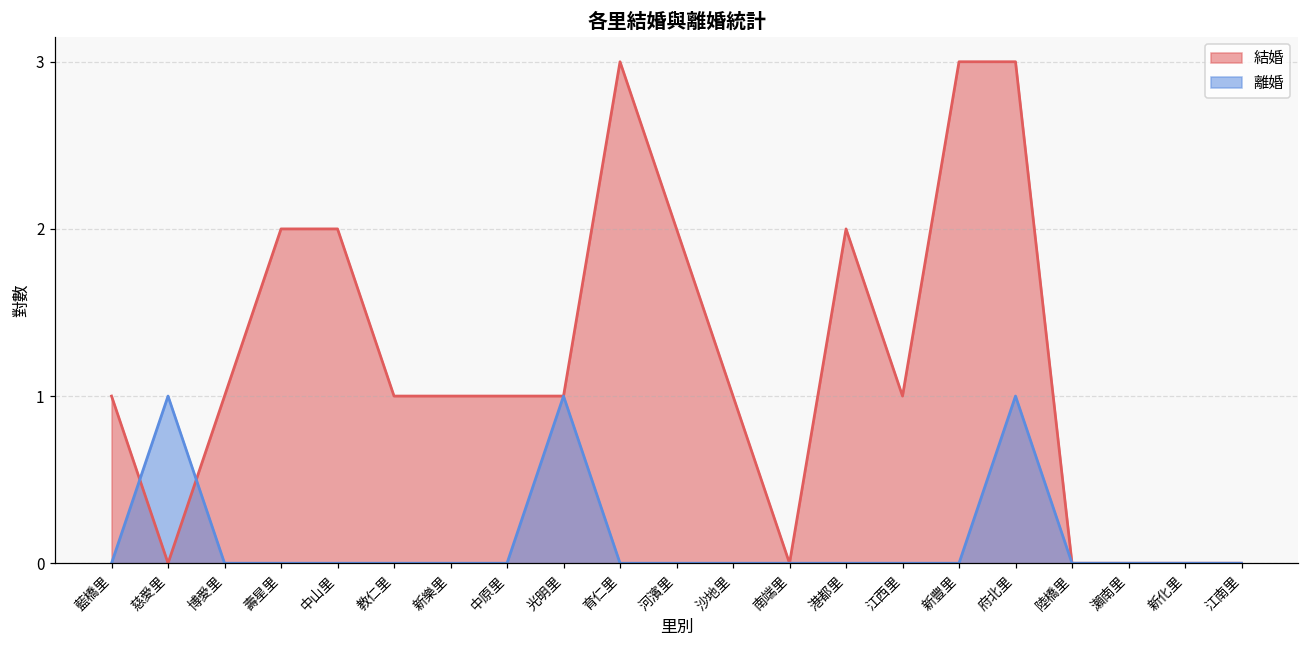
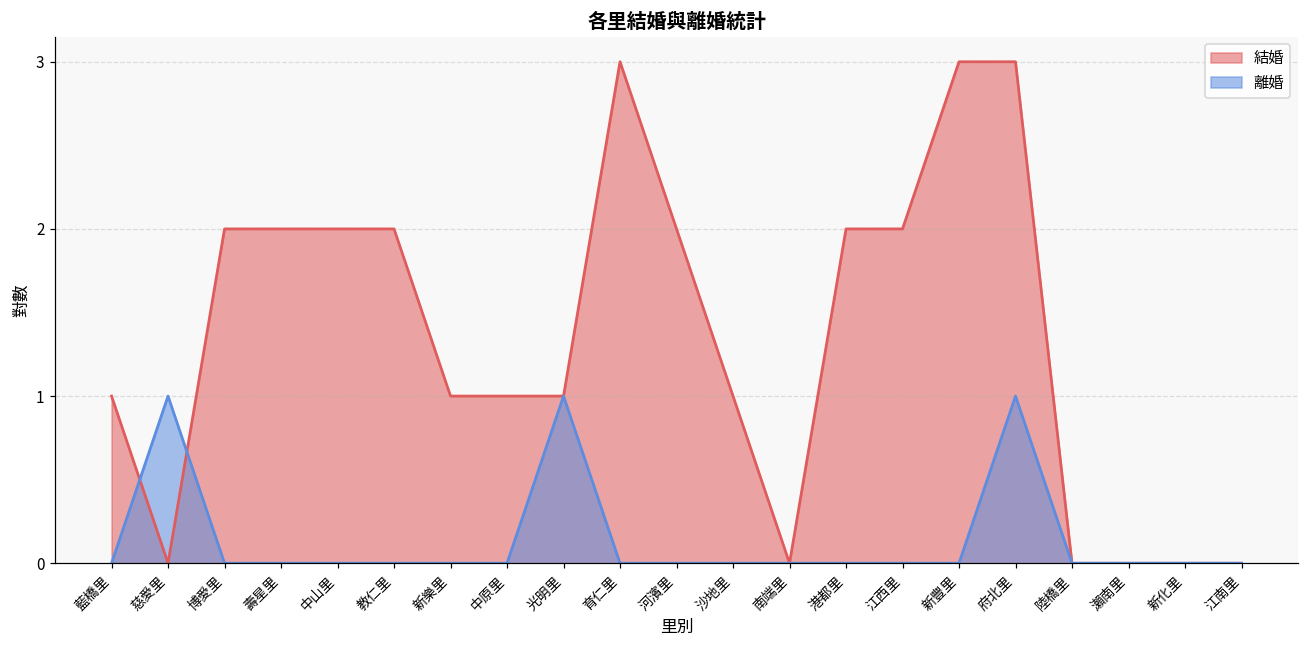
  {
    "結婚": {
      "藍橋里": 1,
      "慈愛里": 0,
-     "博愛里": 1,
+     "博愛里": 2,
      "壽星里": 2,
      "中山里": 2,
-     "教仁里": 1,
+     "教仁里": 2,
      "新樂里": 1,
      "中原里": 1,
      "育仁里": 3,
      "河濱里": 2,
      "沙地里": 1,
      "港都里": 2,
-     "江西里": 1,
+     "江西里": 2,
      "新豐里": 3,
      "府北里": 3
    },
    "離婚": {
      "藍橋里": 0,
      "慈愛里": 1,
      "博愛里": 0,
      "壽星里": 0,
      "中山里": 0,
      "教仁里": 0,
      "新樂里": 0,
      "中原里": 0,
      "育仁里": 0,
      "河濱里": 0,
      "沙地里": 0,
      "港都里": 0,
      "江西里": 0,
      "新豐里": 0,
      "府北里": 1
    }
  }
